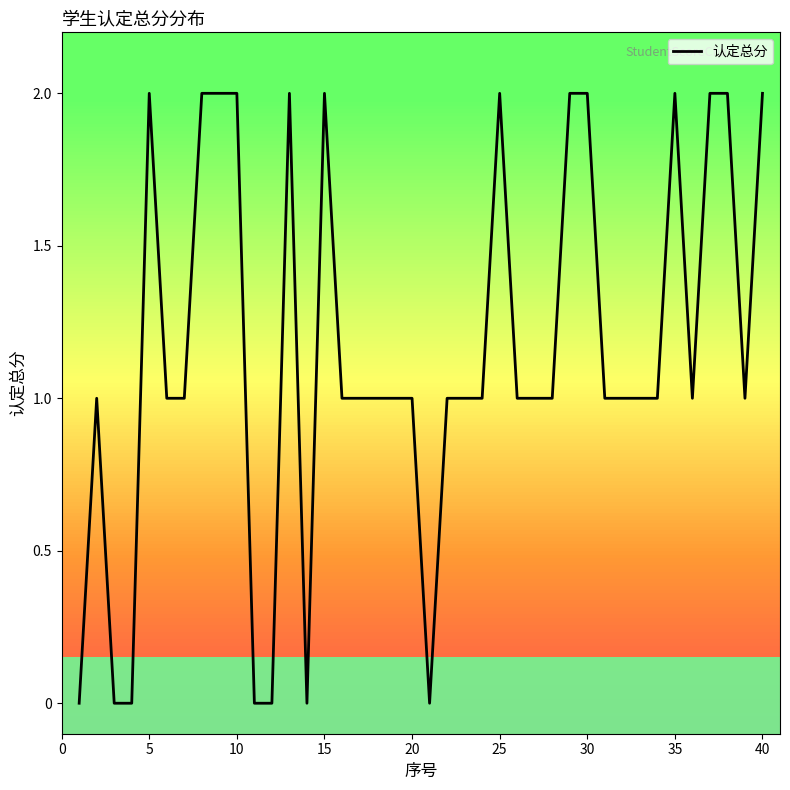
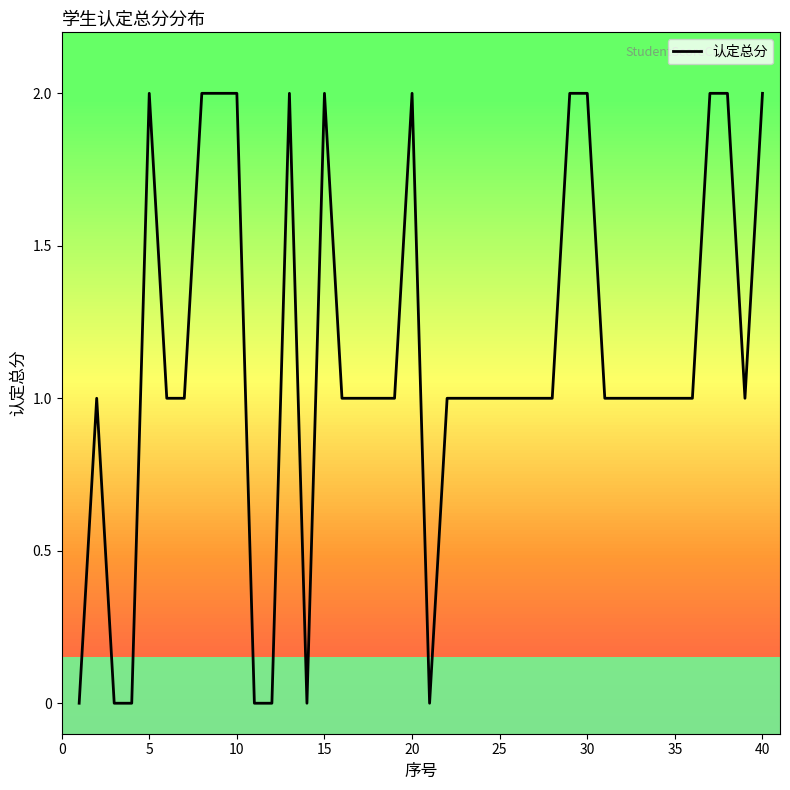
  {
    "5": 2,
    "10": 2,
    "15": 2,
-   "20": 1,
-   "25": 2,
+   "20": 2,
+   "25": 1,
    "30": 2,
-   "35": 2,
+   "35": 1,
    "40": 2
  }
